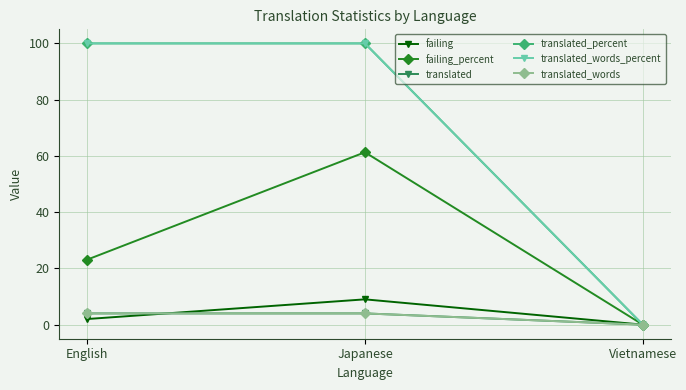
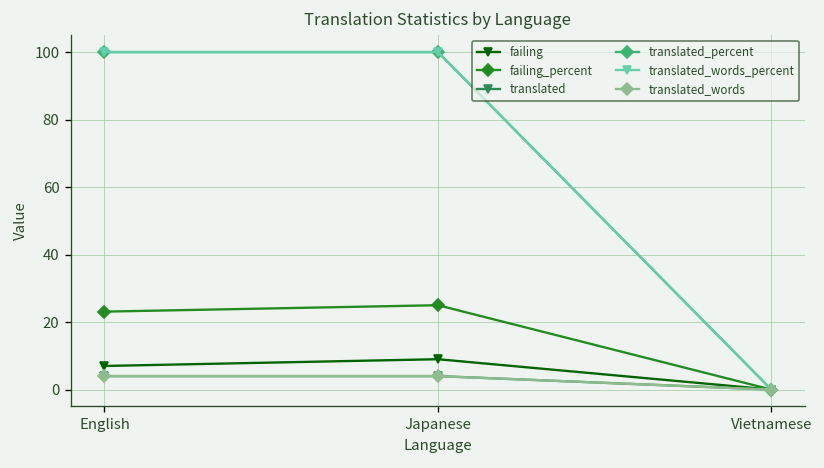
  {
    "failing": {
-     "English": 2,
+     "English": 7,
      "Japanese": 9
    },
    "failing_percent": {
      "English": 23,
-     "Japanese": 61
+     "Japanese": 25
    }
  }
